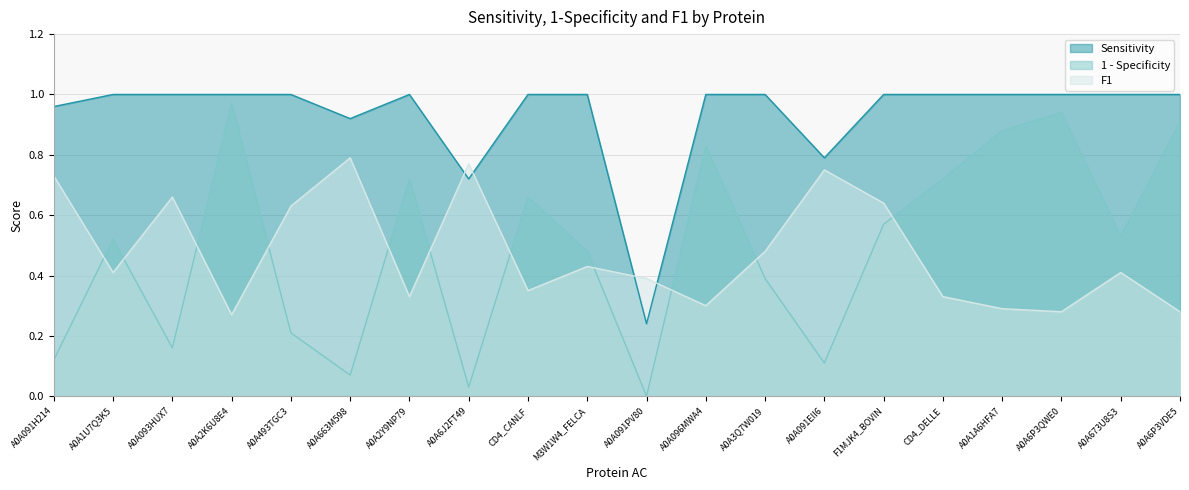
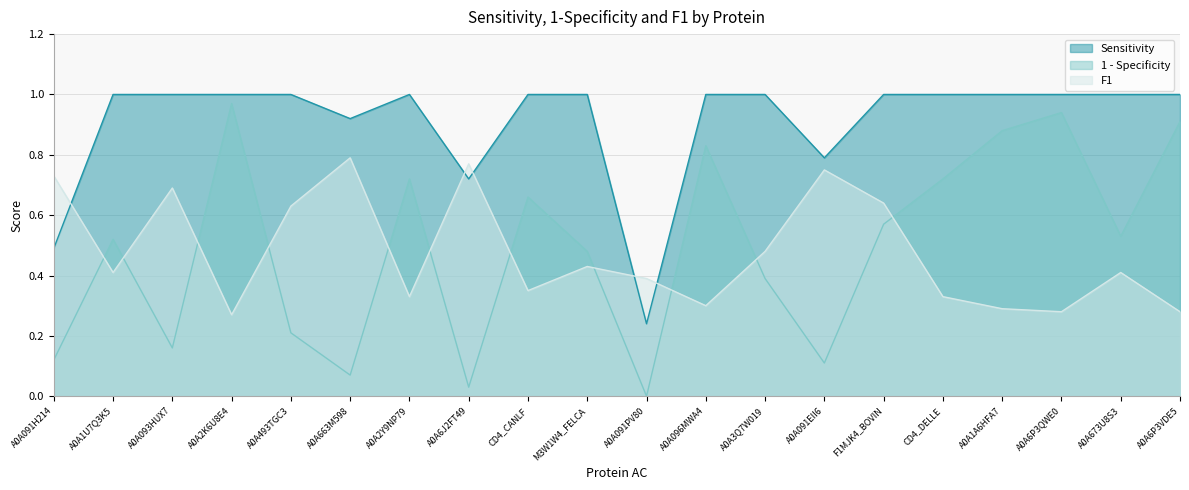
  {
    "Sensitivity": {
-     "A0A091H214": 0.96,
+     "A0A091H214": 0.49,
      "A0A1U7Q3K5": 1.00,
      "A0A093HUX7": 1.00,
      "A0A2K6U8E4": 1.00,
      "A0A493TGC3": 1.00,
      "A0A663M598": 0.92,
      "A0A2Y9NP79": 1.00,
      "A0A6J2FT49": 0.72,
      "CD4_CANLF": 1.00,
      "M3W1W4_FELCA": 1.00,
      "A0A091PV80": 0.24,
      "A0A096MWA4": 1.00,
      "A0A3Q7W019": 1.00,
      "A0A091EII6": 0.79,
      "F1MJK4_BOVIN": 1.00,
      "CD4_DELLE": 1.00,
      "A0A1A6HFA7": 1.00,
      "A0A6P3QWE0": 1.00,
      "A0A673U8S3": 1.00,
      "A0A6P3VDE5": 1.00
    },
    "1 - Specificity": {
      "A0A091H214": 0.12,
      "A0A1U7Q3K5": 0.52,
      "A0A093HUX7": 0.16,
      "A0A2K6U8E4": 0.97,
      "A0A493TGC3": 0.21,
      "A0A663M598": 0.07,
      "A0A2Y9NP79": 0.72,
      "A0A6J2FT49": 0.03,
      "CD4_CANLF": 0.66,
      "M3W1W4_FELCA": 0.48,
      "A0A091PV80": 0.00,
      "A0A096MWA4": 0.83,
      "A0A3Q7W019": 0.39,
      "A0A091EII6": 0.11,
      "F1MJK4_BOVIN": 0.57,
      "CD4_DELLE": 0.72,
      "A0A1A6HFA7": 0.88,
      "A0A6P3QWE0": 0.94,
      "A0A673U8S3": 0.53,
      "A0A6P3VDE5": 0.91
    },
    "F1": {
      "A0A091H214": 0.73,
      "A0A1U7Q3K5": 0.41,
-     "A0A093HUX7": 0.66,
+     "A0A093HUX7": 0.69,
      "A0A2K6U8E4": 0.27,
      "A0A493TGC3": 0.63,
      "A0A663M598": 0.79,
      "A0A2Y9NP79": 0.33,
      "A0A6J2FT49": 0.77,
      "CD4_CANLF": 0.35,
      "M3W1W4_FELCA": 0.43,
      "A0A091PV80": 0.39,
      "A0A096MWA4": 0.30,
      "A0A3Q7W019": 0.48,
      "A0A091EII6": 0.75,
      "F1MJK4_BOVIN": 0.64,
      "CD4_DELLE": 0.33,
      "A0A1A6HFA7": 0.29,
      "A0A6P3QWE0": 0.28,
      "A0A673U8S3": 0.41,
      "A0A6P3VDE5": 0.28
    }
  }
